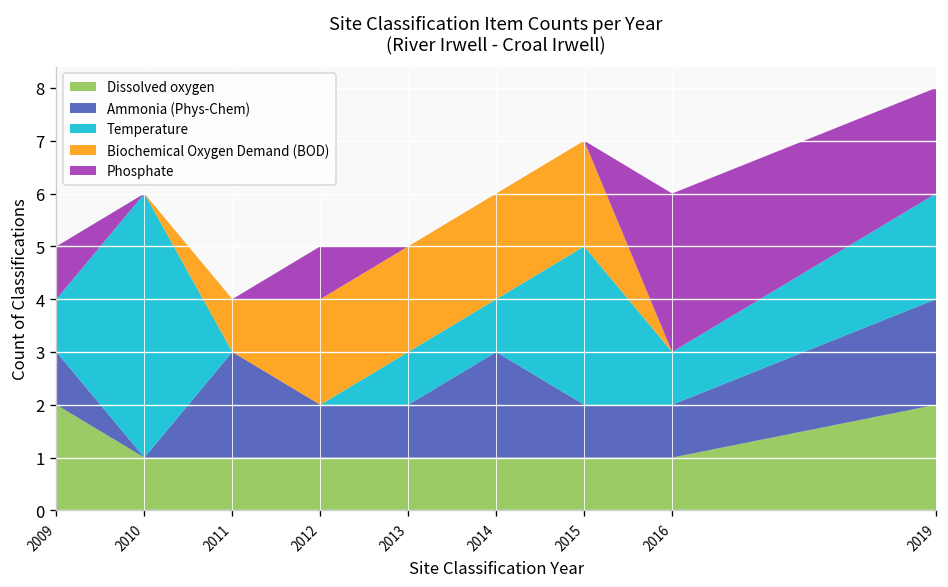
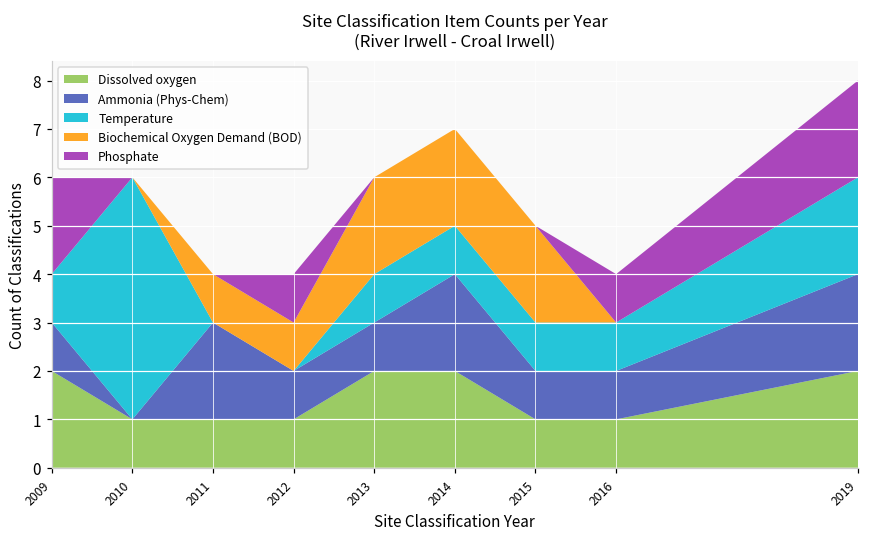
  {
    "Dissolved oxygen": {
      "2009": 2,
      "2011": 1,
      "2012": 1,
-     "2013": 1,
-     "2014": 1,
+     "2013": 2,
+     "2014": 2,
      "2015": 1,
      "2016": 1,
      "2019": 2
    },
    "Ammonia (Phys-Chem)": {
      "2009": 1,
      "2013": 1,
      "2014": 2,
      "2015": 1,
      "2016": 1,
      "2019": 2
    },
    "Temperature": {
      "2013": 1,
      "2014": 1,
-     "2015": 3
+     "2015": 1
    },
    "Biochemical Oxygen Demand (BOD)": {
-     "2012": 2
+     "2012": 1
    },
    "Phosphate": {
-     "2009": 1,
+     "2009": 2,
      "2012": 1,
-     "2016": 3,
+     "2016": 1,
      "2019": 2
    }
  }
